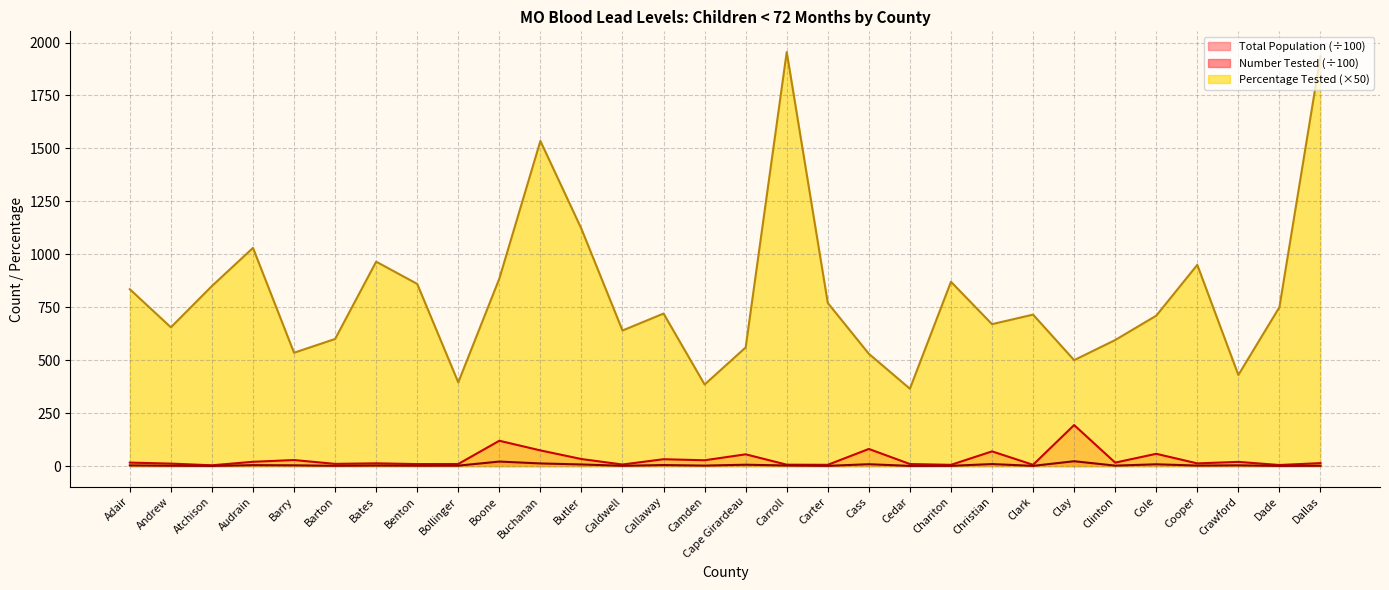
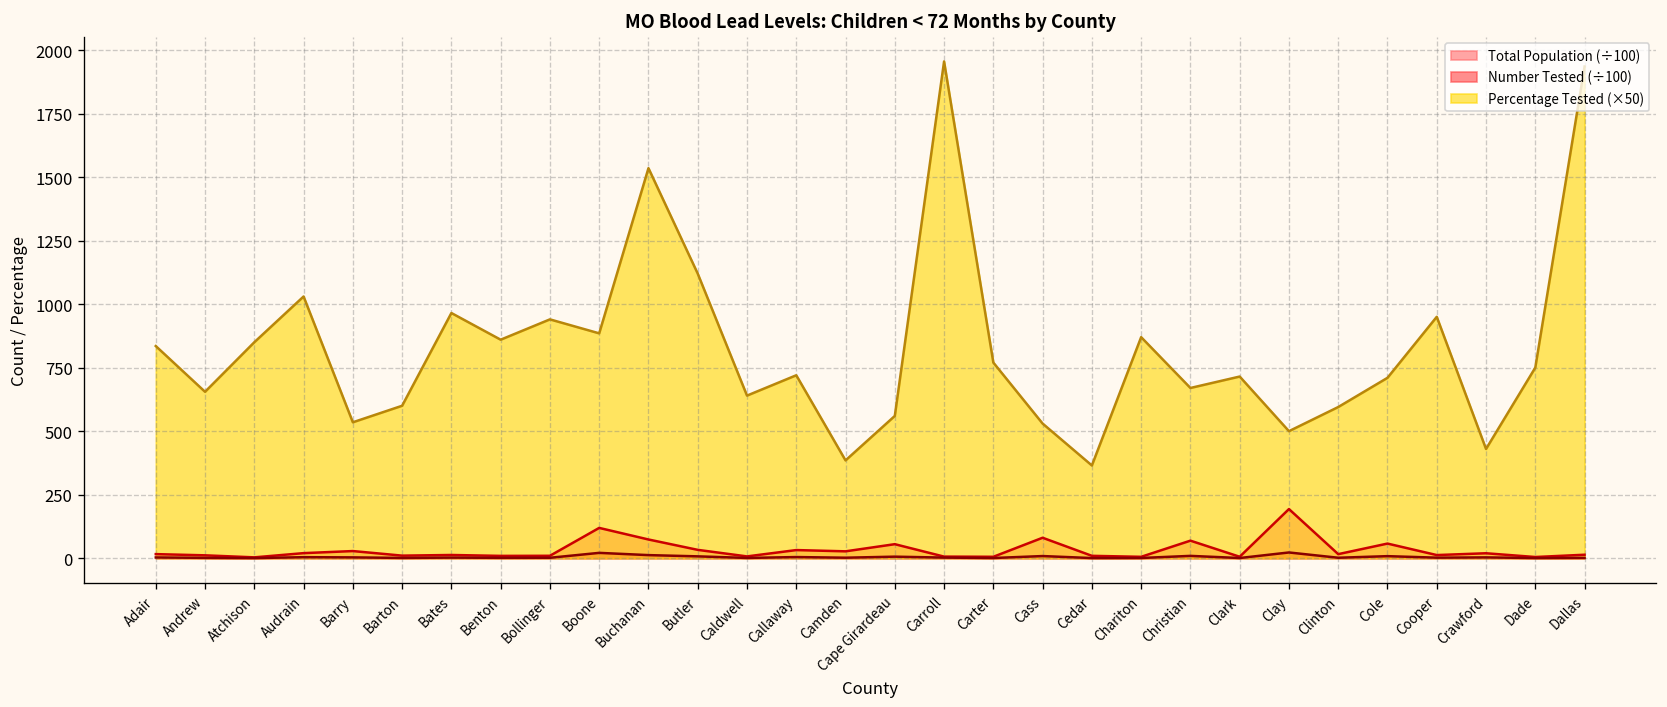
  {
    "Percentage Tested (×50)": {
      "Adair": 840,
      "Andrew": 660,
      "Atchison": 850,
      "Audrain": 1030,
      "Barry": 540,
      "Barton": 600,
      "Bates": 970,
      "Benton": 860,
-     "Bollinger": 400,
+     "Bollinger": 940,
      "Boone": 890,
      "Buchanan": 1540,
      "Butler": 1120,
      "Caldwell": 640,
      "Callaway": 720,
      "Camden": 390,
      "Cape Girardeau": 560,
      "Carroll": 1960,
      "Carter": 770,
      "Cass": 530,
      "Cedar": 370,
      "Chariton": 870,
      "Christian": 670,
      "Clark": 720,
      "Clay": 500,
      "Clinton": 600,
      "Cole": 710,
      "Cooper": 950,
      "Crawford": 430,
      "Dade": 750
    }
  }
